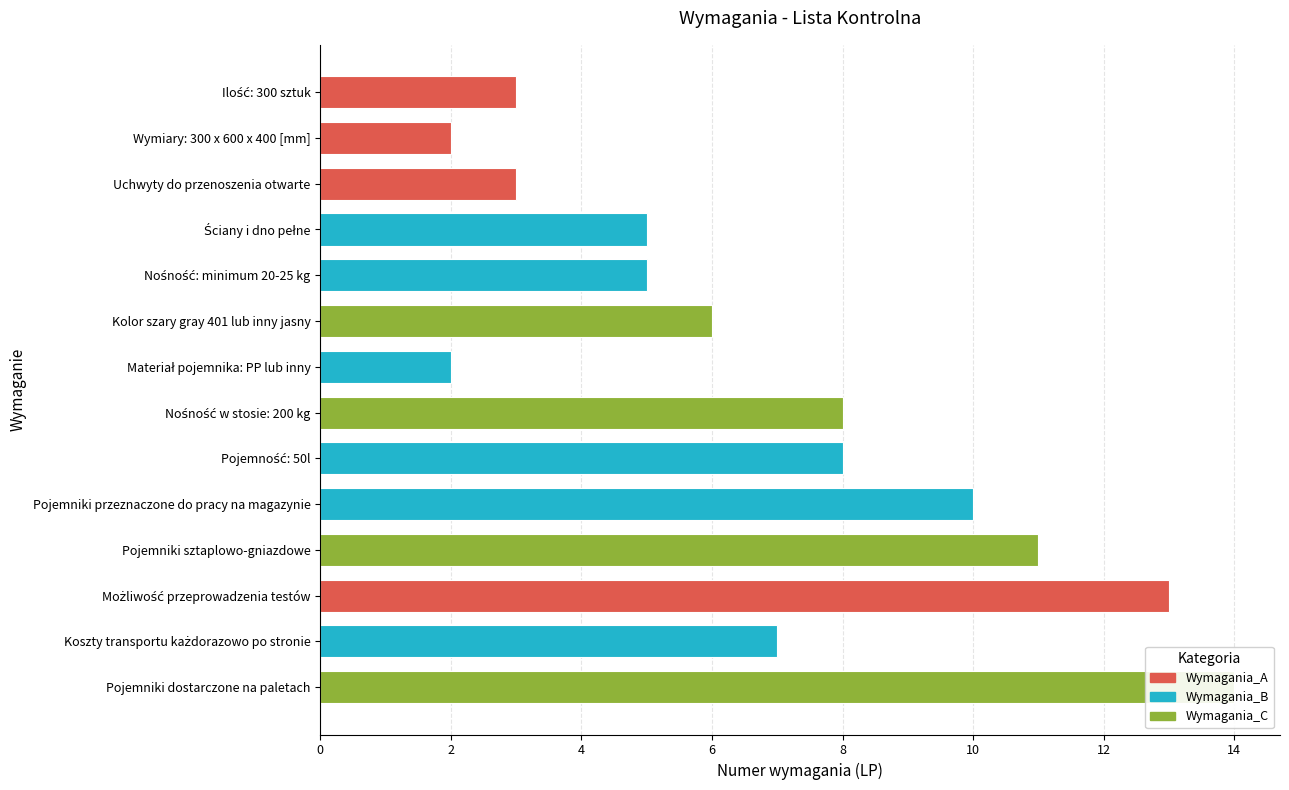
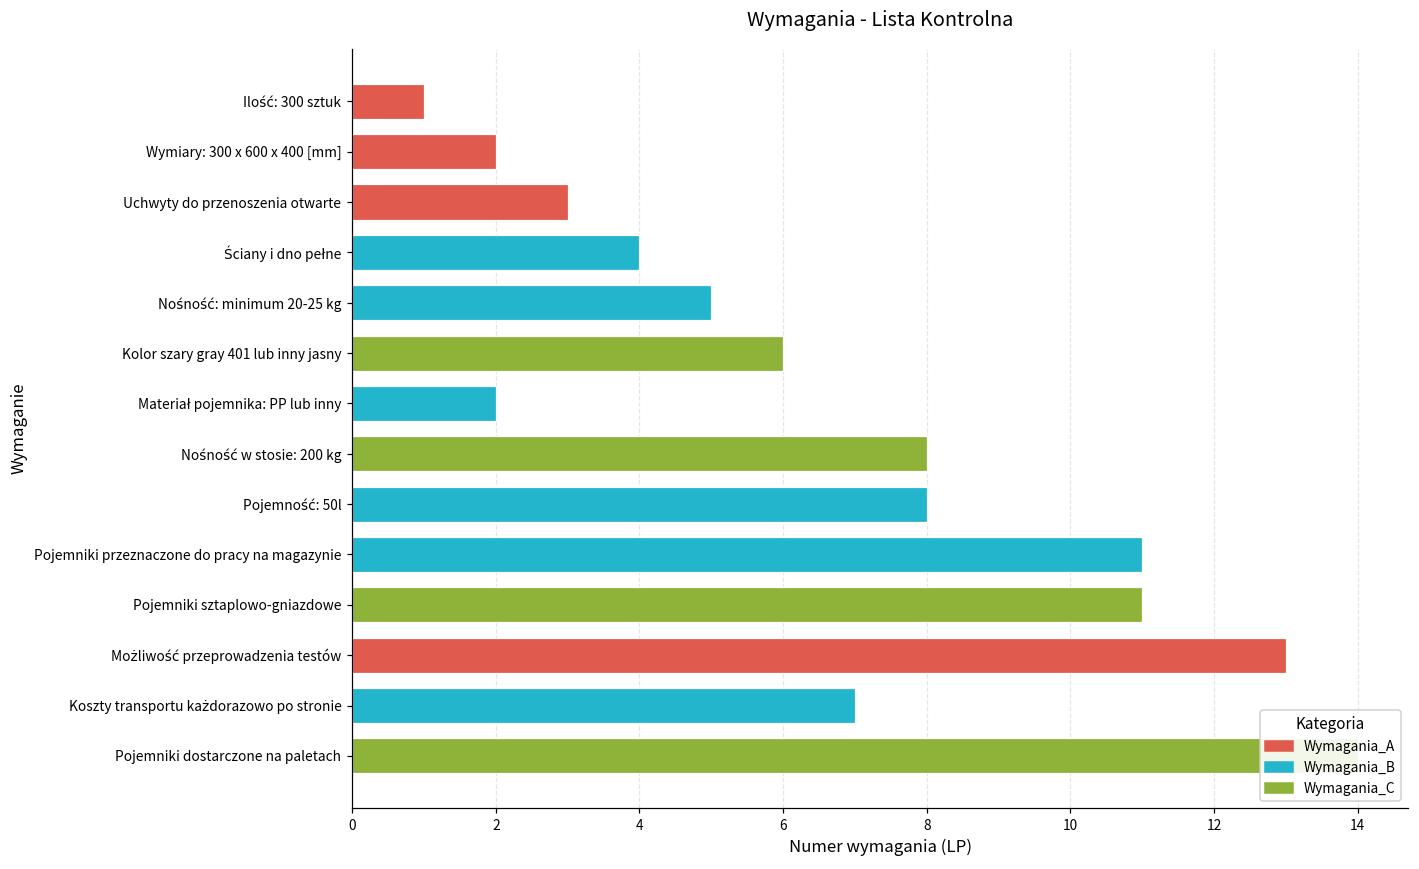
  {
-   "Ilość: 300 sztuk": 3,
+   "Ilość: 300 sztuk": 1,
    "Wymiary: 300 x 600 x 400 [mm]": 2,
    "Uchwyty do przenoszenia otwarte": 3,
-   "Ściany i dno pełne": 5,
+   "Ściany i dno pełne": 4,
    "Nośność: minimum 20-25 kg": 5,
    "Kolor szary gray 401 lub inny jasny": 6,
    "Materiał pojemnika: PP lub inny": 2,
    "Nośność w stosie: 200 kg": 8,
    "Pojemność: 50l": 8,
-   "Pojemniki przeznaczone do pracy na magazynie": 10,
+   "Pojemniki przeznaczone do pracy na magazynie": 11,
    "Pojemniki sztaplowo-gniazdowe": 11,
    "Możliwość przeprowadzenia testów": 13,
    "Koszty transportu każdorazowo po stronie": 7
  }
